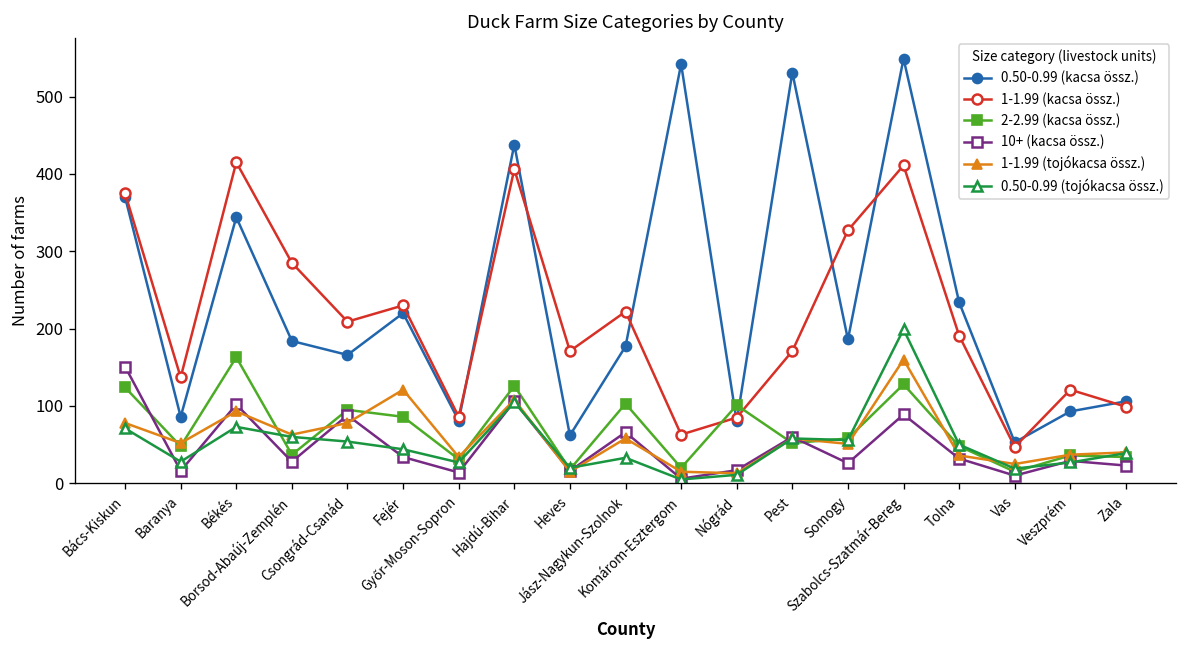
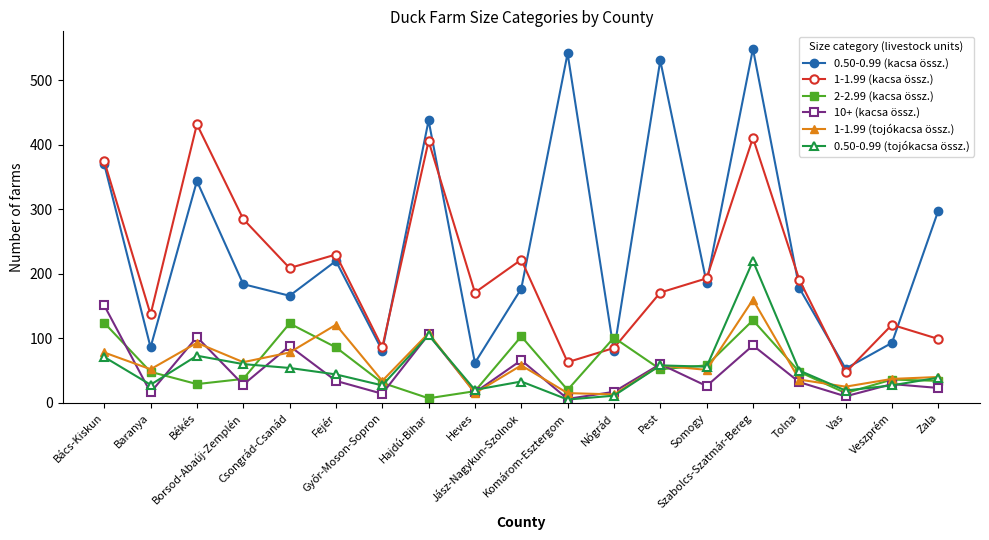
  {
    "0.50-0.99 (kacsa össz.)": {
      "Bács-Kiskun": 370,
      "Baranya": 90,
      "Békés": 340,
      "Borsod-Abaúj-Zemplén": 180,
      "Csongrád-Csanád": 170,
      "Fejér": 220,
      "Győr-Moson-Sopron": 80,
      "Hajdú-Bihar": 440,
      "Heves": 60,
      "Jász-Nagykun-Szolnok": 180,
      "Komárom-Esztergom": 540,
      "Nógrád": 80,
      "Pest": 530,
      "Somogy": 190,
      "Szabolcs-Szatmár-Bereg": 550,
-     "Tolna": 230,
+     "Tolna": 180,
      "Vas": 50,
      "Veszprém": 90,
-     "Zala": 110
+     "Zala": 300
    },
    "1-1.99 (kacsa össz.)": {
      "Bács-Kiskun": 380,
      "Baranya": 140,
-     "Békés": 420,
+     "Békés": 430,
      "Borsod-Abaúj-Zemplén": 290,
      "Csongrád-Csanád": 210,
      "Fejér": 230,
      "Győr-Moson-Sopron": 90,
      "Hajdú-Bihar": 410,
      "Heves": 170,
      "Jász-Nagykun-Szolnok": 220,
      "Komárom-Esztergom": 60,
      "Nógrád": 90,
      "Pest": 170,
-     "Somogy": 330,
+     "Somogy": 190,
      "Szabolcs-Szatmár-Bereg": 410,
      "Tolna": 190,
      "Vas": 50,
      "Veszprém": 120,
      "Zala": 100
    },
    "2-2.99 (kacsa össz.)": {
      "Bács-Kiskun": 120,
-     "Békés": 160,
+     "Békés": 30,
      "Borsod-Abaúj-Zemplén": 40,
-     "Csongrád-Csanád": 100,
+     "Csongrád-Csanád": 120,
      "Fejér": 90,
-     "Hajdú-Bihar": 130,
+     "Hajdú-Bihar": 10,
      "Jász-Nagykun-Szolnok": 100,
      "Komárom-Esztergom": 20,
      "Nógrád": 100,
      "Pest": 50,
      "Szabolcs-Szatmár-Bereg": 130,
      "Vas": 20,
      "Zala": 30
    },
    "10+ (kacsa össz.)": {
      "Bács-Kiskun": 150,
      "Baranya": 20,
      "Békés": 100,
      "Borsod-Abaúj-Zemplén": 30,
      "Csongrád-Csanád": 90,
      "Fejér": 30,
      "Győr-Moson-Sopron": 10,
      "Jász-Nagykun-Szolnok": 70,
      "Nógrád": 20,
      "Somogy": 30,
      "Szabolcs-Szatmár-Bereg": 90,
      "Vas": 10,
      "Zala": 20
    },
    "1-1.99 (tojókacsa össz.)": {
      "Bács-Kiskun": 80,
      "Békés": 90,
      "Csongrád-Csanád": 80,
      "Fejér": 120,
      "Jász-Nagykun-Szolnok": 60,
      "Komárom-Esztergom": 20,
      "Somogy": 50,
      "Szabolcs-Szatmár-Bereg": 160,
      "Vas": 30
    },
    "0.50-0.99 (tojókacsa össz.)": {
      "Bács-Kiskun": 70,
      "Baranya": 30,
      "Békés": 70,
      "Csongrád-Csanád": 50,
      "Fejér": 40,
      "Győr-Moson-Sopron": 30,
      "Jász-Nagykun-Szolnok": 30,
-     "Szabolcs-Szatmár-Bereg": 200,
+     "Szabolcs-Szatmár-Bereg": 220,
      "Vas": 20
    }
  }
